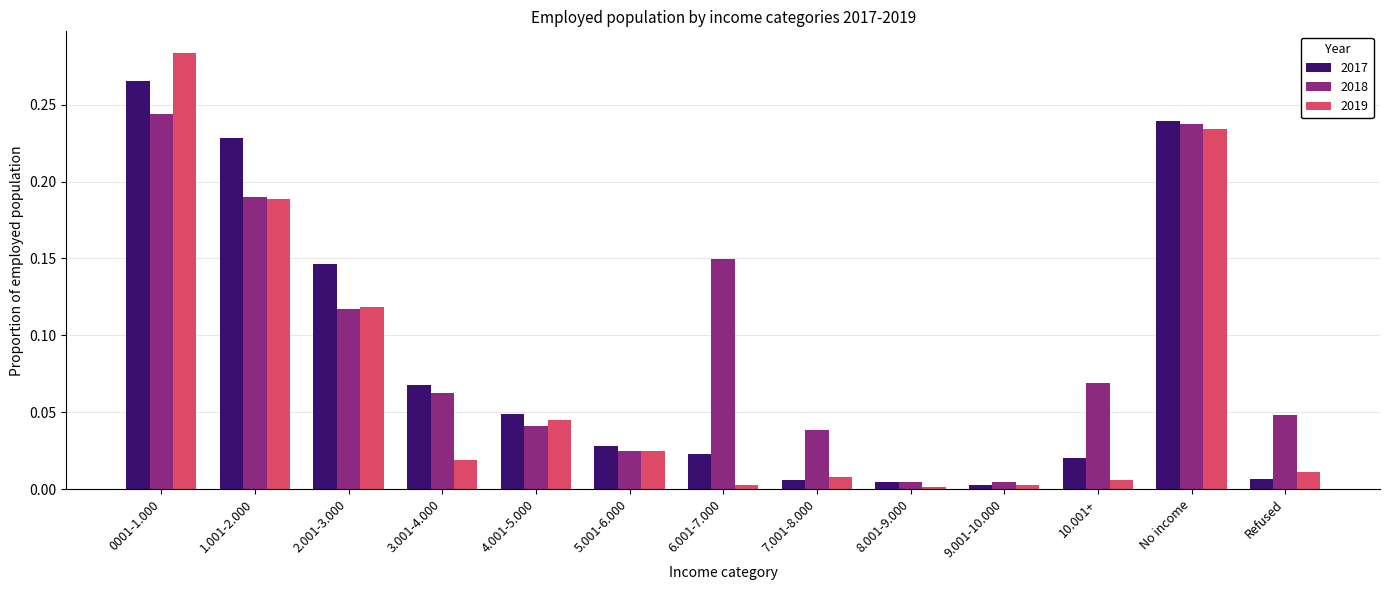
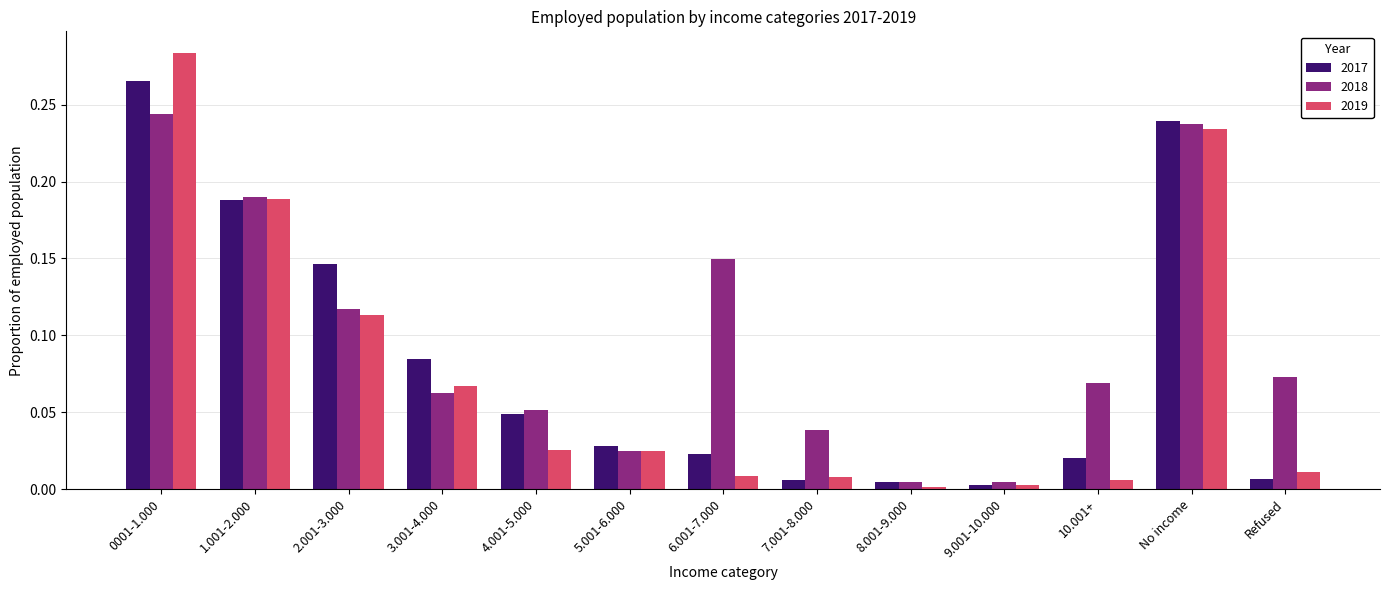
  {
    "2017": {
      "0001-1.000": 0.265,
-     "1.001-2.000": 0.228,
+     "1.001-2.000": 0.188,
      "2.001-3.000": 0.147,
-     "3.001-4.000": 0.068,
+     "3.001-4.000": 0.084,
      "4.001-5.000": 0.049,
      "5.001-6.000": 0.028,
      "6.001-7.000": 0.023,
      "7.001-8.000": 0.006,
      "8.001-9.000": 0.005,
      "9.001-10.000": 0.003,
      "10.001+": 0.020,
      "No income": 0.239,
      "Refused": 0.007
    },
    "2018": {
      "0001-1.000": 0.244,
      "1.001-2.000": 0.190,
      "2.001-3.000": 0.117,
      "3.001-4.000": 0.063,
-     "4.001-5.000": 0.041,
+     "4.001-5.000": 0.051,
      "5.001-6.000": 0.025,
      "6.001-7.000": 0.149,
      "7.001-8.000": 0.038,
      "8.001-9.000": 0.005,
      "9.001-10.000": 0.005,
      "10.001+": 0.069,
      "No income": 0.237,
-     "Refused": 0.049
+     "Refused": 0.073
    },
    "2019": {
      "0001-1.000": 0.283,
      "1.001-2.000": 0.189,
-     "2.001-3.000": 0.119,
-     "3.001-4.000": 0.019,
-     "4.001-5.000": 0.045,
+     "2.001-3.000": 0.113,
+     "3.001-4.000": 0.067,
+     "4.001-5.000": 0.025,
      "5.001-6.000": 0.025,
-     "6.001-7.000": 0.003,
+     "6.001-7.000": 0.008,
      "7.001-8.000": 0.008,
      "8.001-9.000": 0.002,
      "9.001-10.000": 0.003,
      "10.001+": 0.006,
      "No income": 0.234,
      "Refused": 0.011
    }
  }
